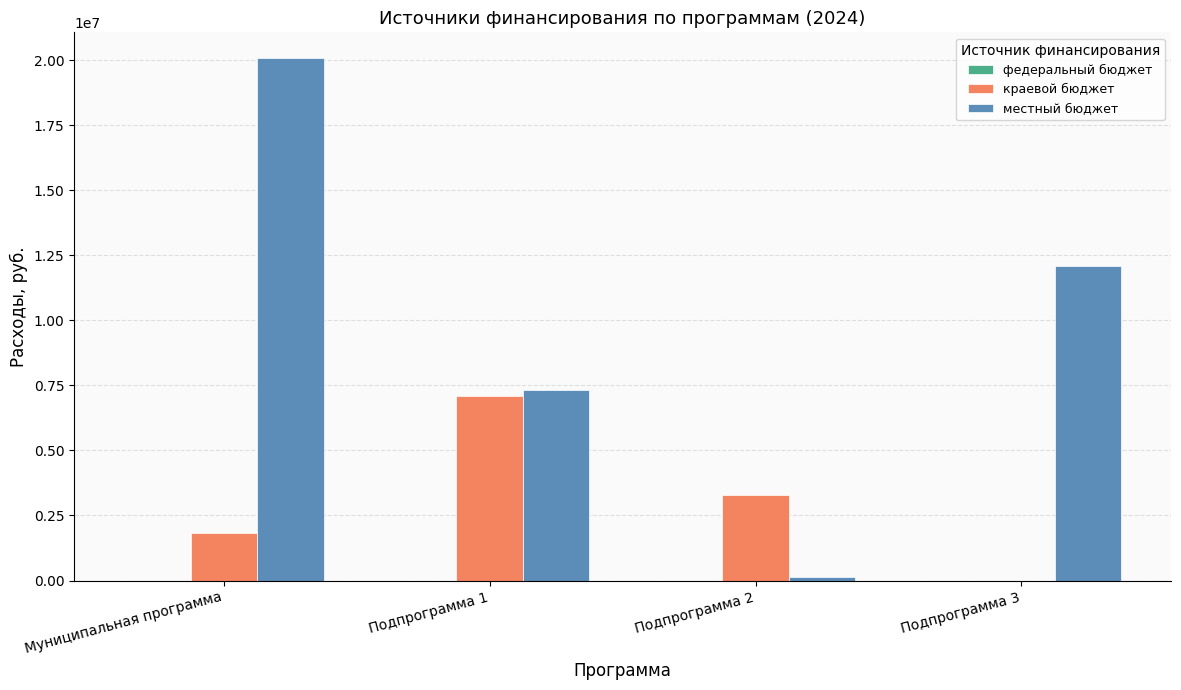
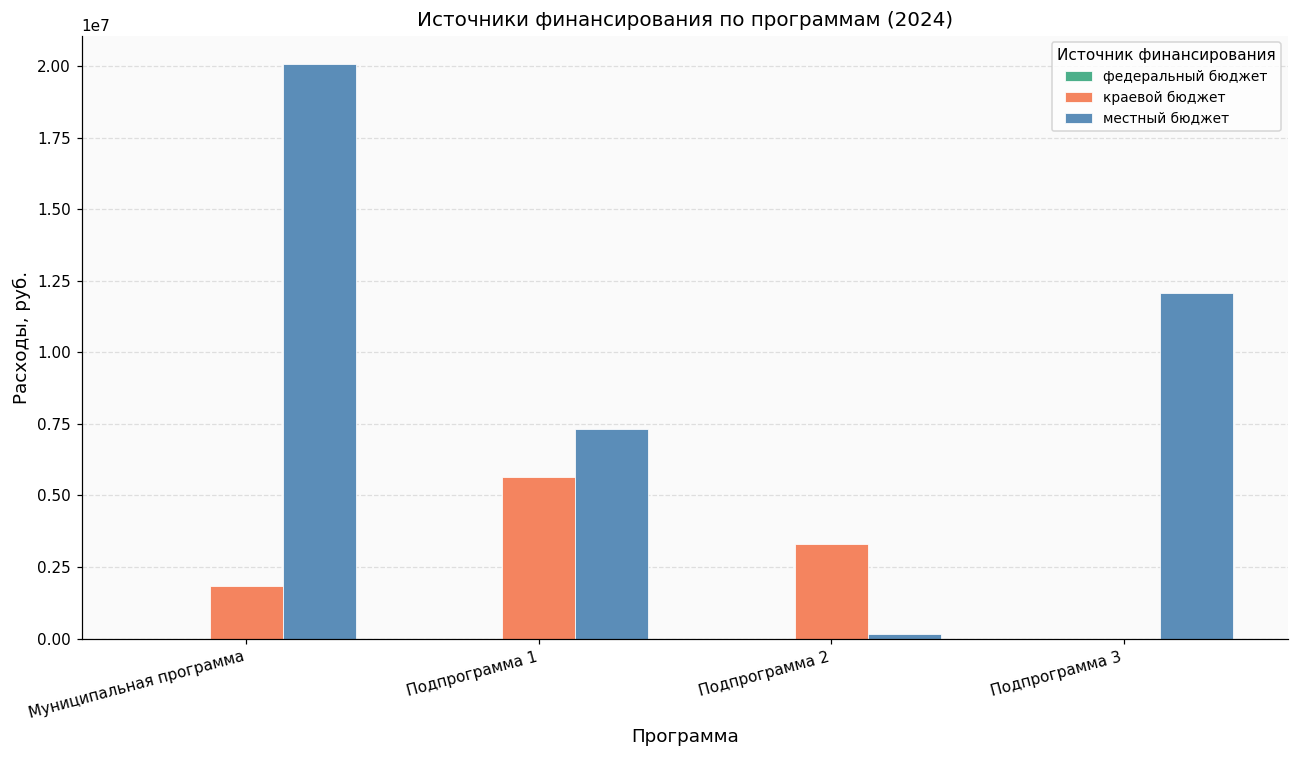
  {
    "краевой бюджет": {
      "Муниципальная программа": 1800000,
-     "Подпрограмма 1": 7100000,
+     "Подпрограмма 1": 5700000,
      "Подпрограмма 2": 3300000,
      "Подпрограмма 3": 0
    }
  }
